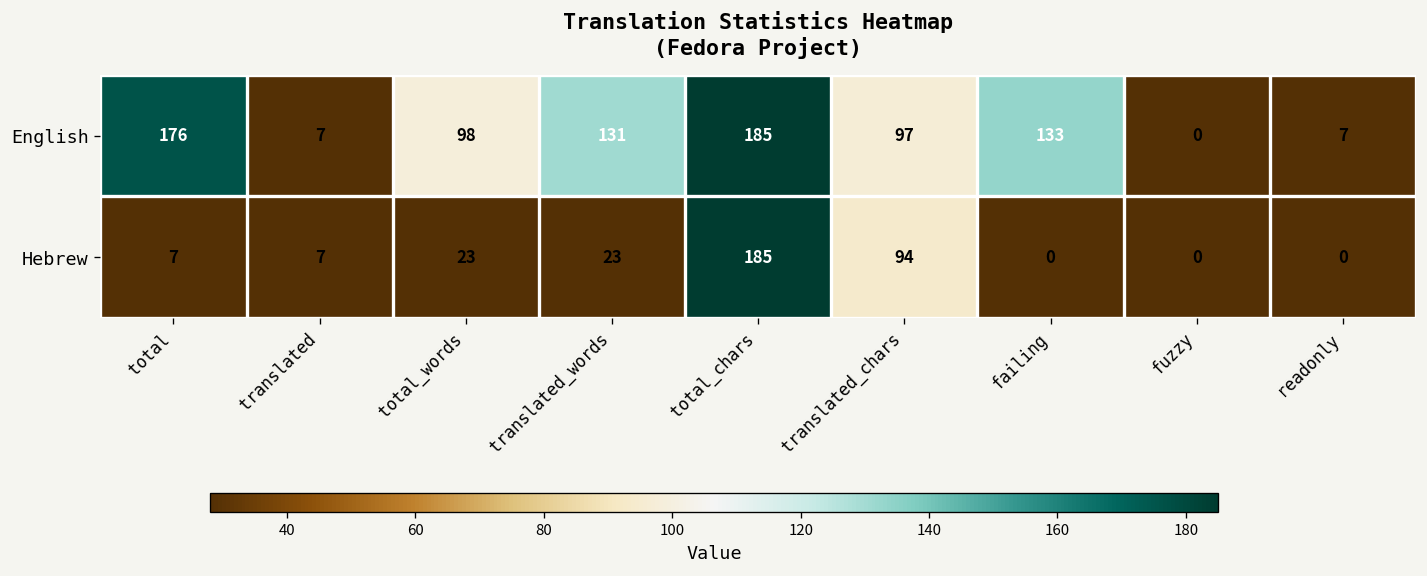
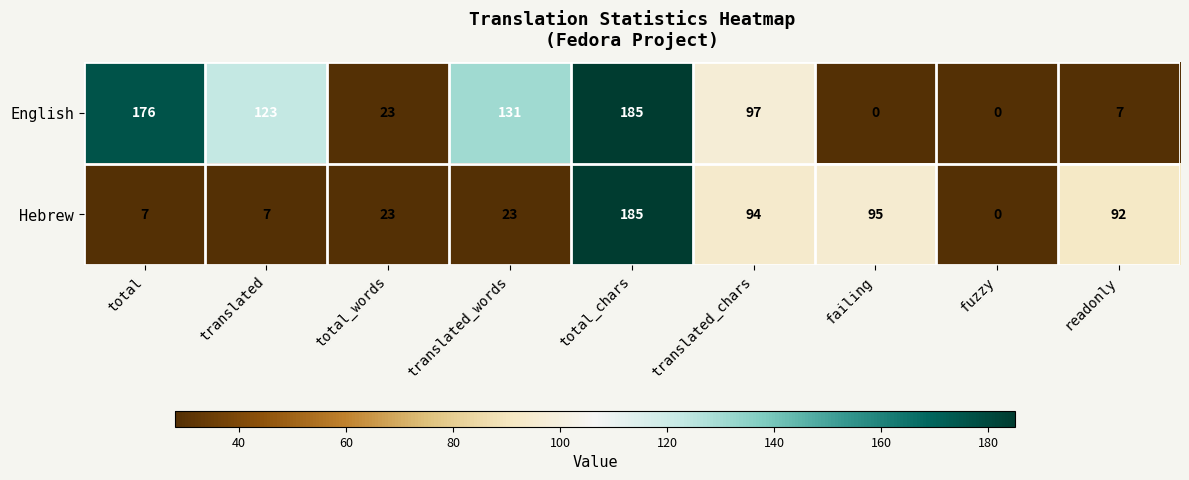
  {
    "English": {
      "total": 176,
-     "translated": 7,
-     "total_words": 98,
+     "translated": 123,
+     "total_words": 23,
      "translated_words": 131,
      "total_chars": 185,
      "translated_chars": 97,
-     "failing": 133,
+     "failing": 0,
      "fuzzy": 0,
      "readonly": 7
    },
    "Hebrew": {
      "total": 7,
      "translated": 7,
      "total_words": 23,
      "translated_words": 23,
      "total_chars": 185,
      "translated_chars": 94,
-     "failing": 0,
+     "failing": 95,
      "fuzzy": 0,
-     "readonly": 0
+     "readonly": 92
    }
  }
